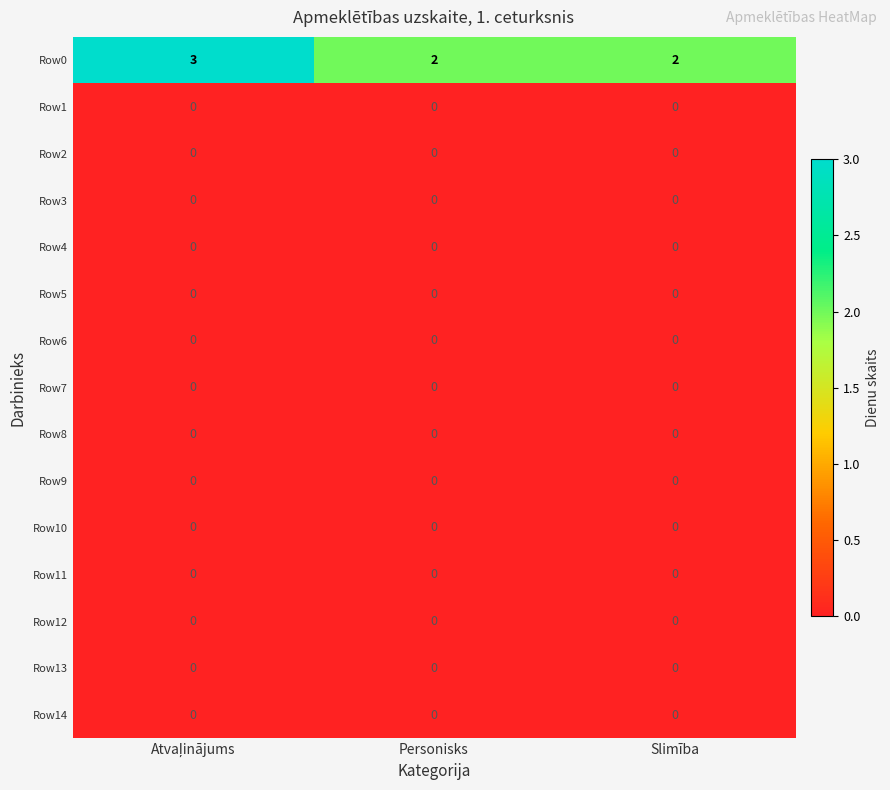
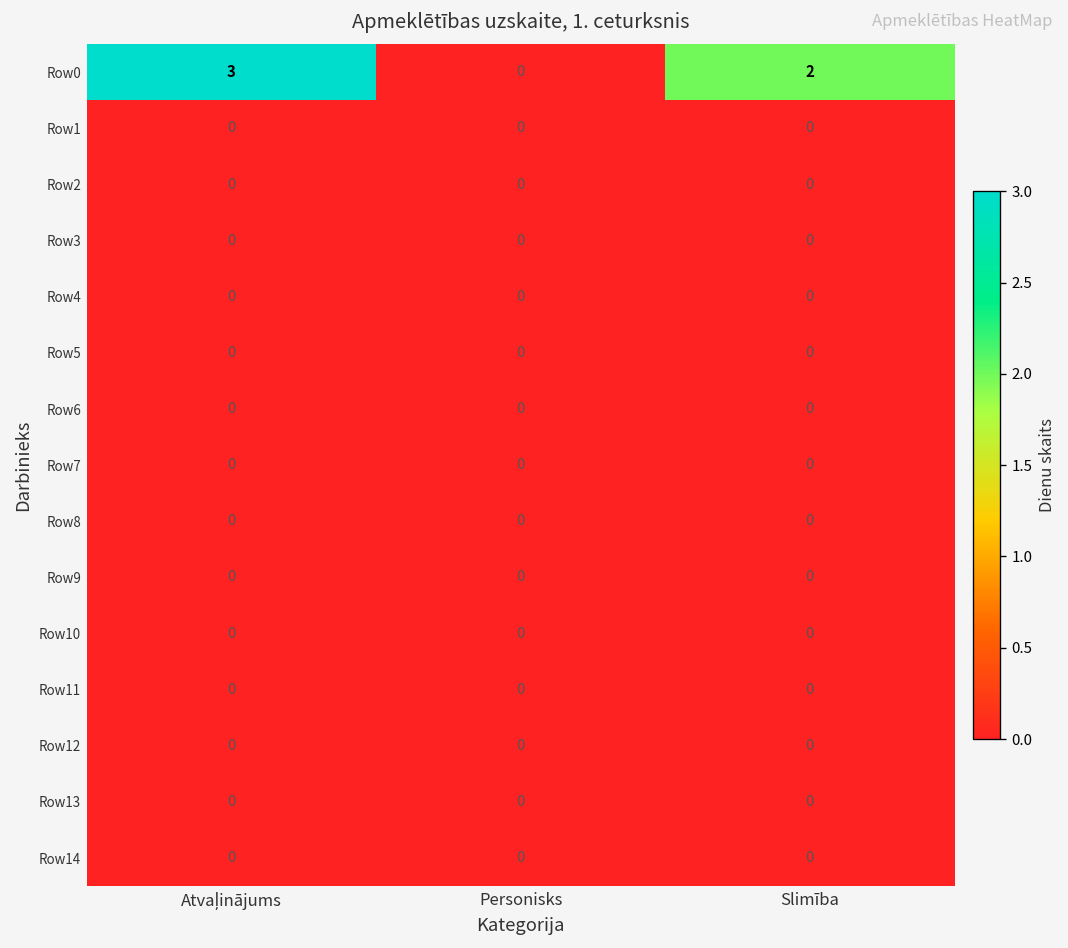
  {
    "Row0": {
      "Atvaļinājums": 3,
-     "Personisks": 2,
+     "Personisks": 0,
      "Slimība": 2
    },
    "Row1": {
      "Atvaļinājums": 0,
      "Personisks": 0,
      "Slimība": 0
    },
    "Row2": {
      "Atvaļinājums": 0,
      "Personisks": 0,
      "Slimība": 0
    },
    "Row3": {
      "Atvaļinājums": 0,
      "Personisks": 0,
      "Slimība": 0
    },
    "Row4": {
      "Atvaļinājums": 0,
      "Personisks": 0,
      "Slimība": 0
    },
    "Row5": {
      "Atvaļinājums": 0,
      "Personisks": 0,
      "Slimība": 0
    },
    "Row6": {
      "Atvaļinājums": 0,
      "Personisks": 0,
      "Slimība": 0
    },
    "Row7": {
      "Atvaļinājums": 0,
      "Personisks": 0,
      "Slimība": 0
    },
    "Row8": {
      "Atvaļinājums": 0,
      "Personisks": 0,
      "Slimība": 0
    },
    "Row9": {
      "Atvaļinājums": 0,
      "Personisks": 0,
      "Slimība": 0
    },
    "Row10": {
      "Atvaļinājums": 0,
      "Personisks": 0,
      "Slimība": 0
    },
    "Row11": {
      "Atvaļinājums": 0,
      "Personisks": 0,
      "Slimība": 0
    },
    "Row12": {
      "Atvaļinājums": 0,
      "Personisks": 0,
      "Slimība": 0
    },
    "Row13": {
      "Atvaļinājums": 0,
      "Personisks": 0,
      "Slimība": 0
    },
    "Row14": {
      "Atvaļinājums": 0,
      "Personisks": 0,
      "Slimība": 0
    }
  }
